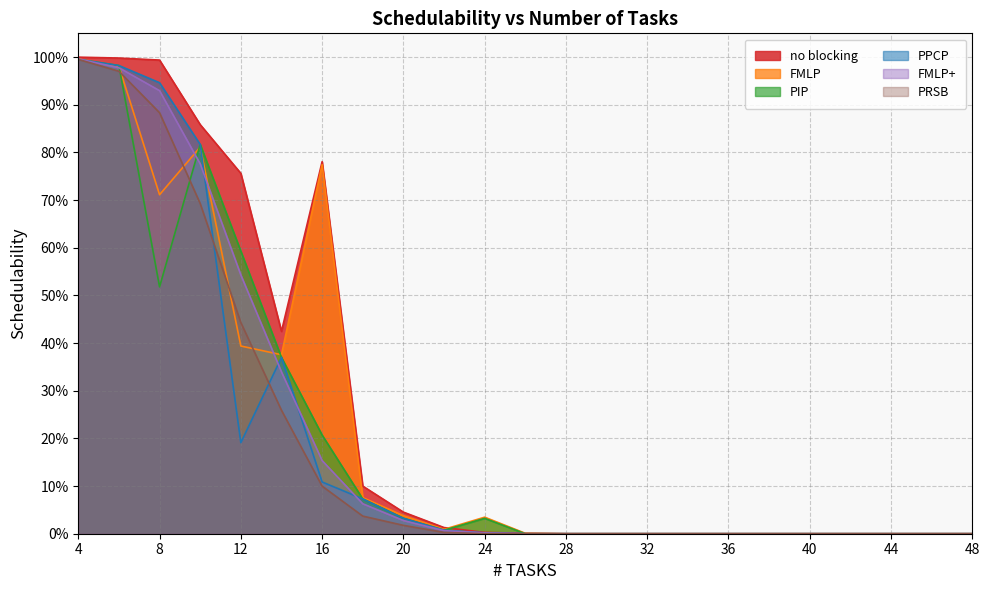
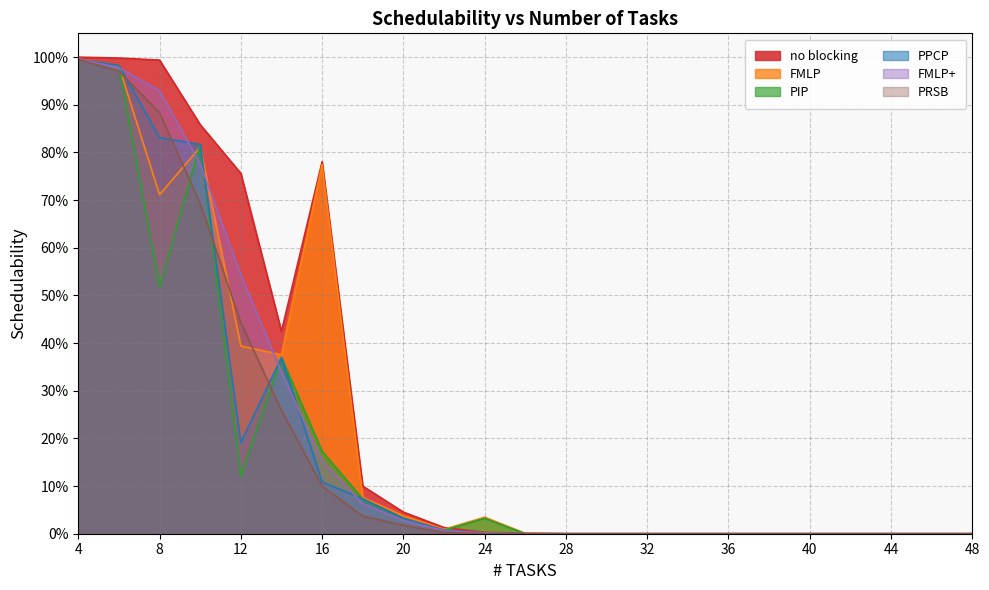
  {
    "no blocking": {
      "8": "99%",
      "12": "76%",
      "16": "78%",
      "20": "5%"
    },
    "FMLP": {
      "8": "71%",
      "12": "39%",
      "16": "77%",
      "20": "4%"
    },
    "PIP": {
      "8": "52%",
-     "12": "59%",
-     "16": "21%"
+     "12": "12%",
+     "16": "17%"
    },
    "PPCP": {
-     "8": "95%",
+     "8": "83%",
      "12": "19%",
      "16": "11%"
    }
  }
